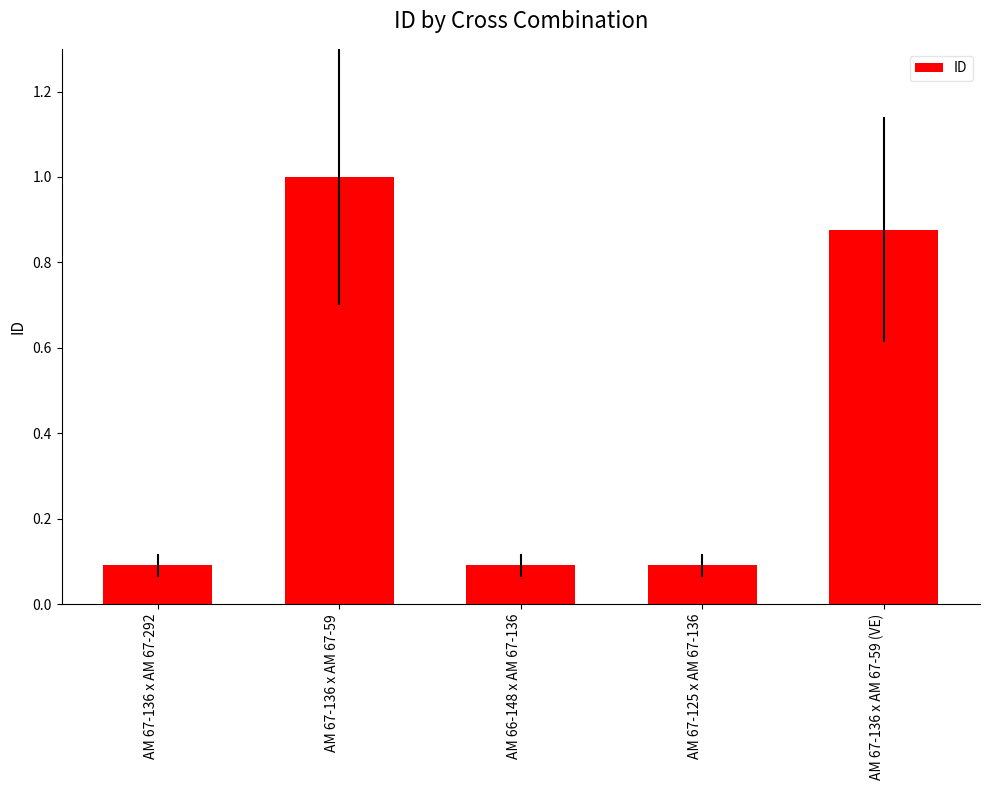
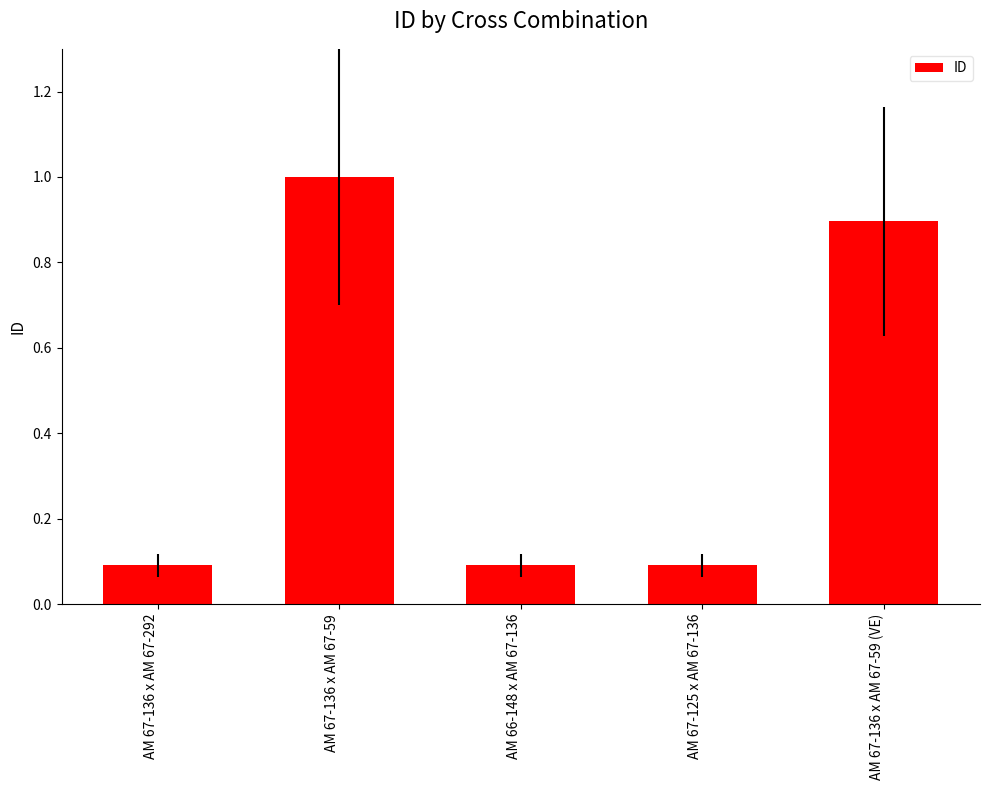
  {
    "AM 67-136 x AM 67-292": 0.09,
    "AM 67-136 x AM 67-59": 1.00,
    "AM 66-148 x AM 67-136": 0.09,
    "AM 67-125 x AM 67-136": 0.09,
-   "AM 67-136 x AM 67-59 (VE)": 0.88
+   "AM 67-136 x AM 67-59 (VE)": 0.90
  }
